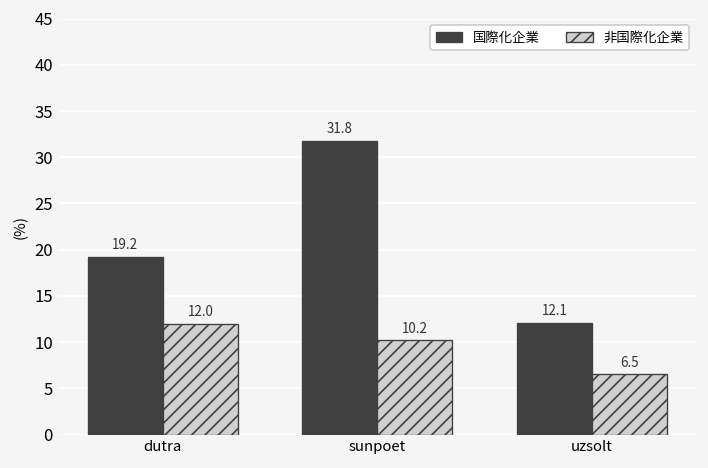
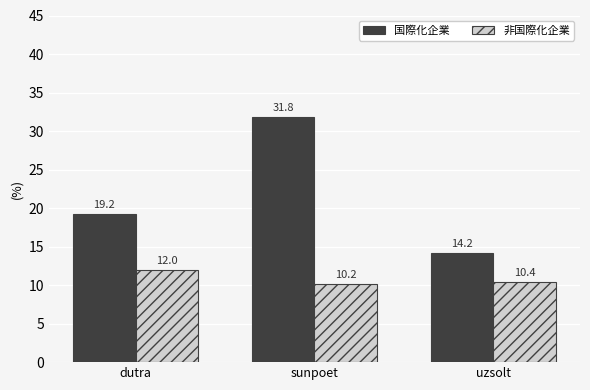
  {
    "国際化企業": {
      "dutra": 19.2,
      "sunpoet": 31.8,
-     "uzsolt": 12.1
+     "uzsolt": 14.2
    },
    "非国際化企業": {
      "dutra": 12.0,
      "sunpoet": 10.2,
-     "uzsolt": 6.5
+     "uzsolt": 10.4
    }
  }
